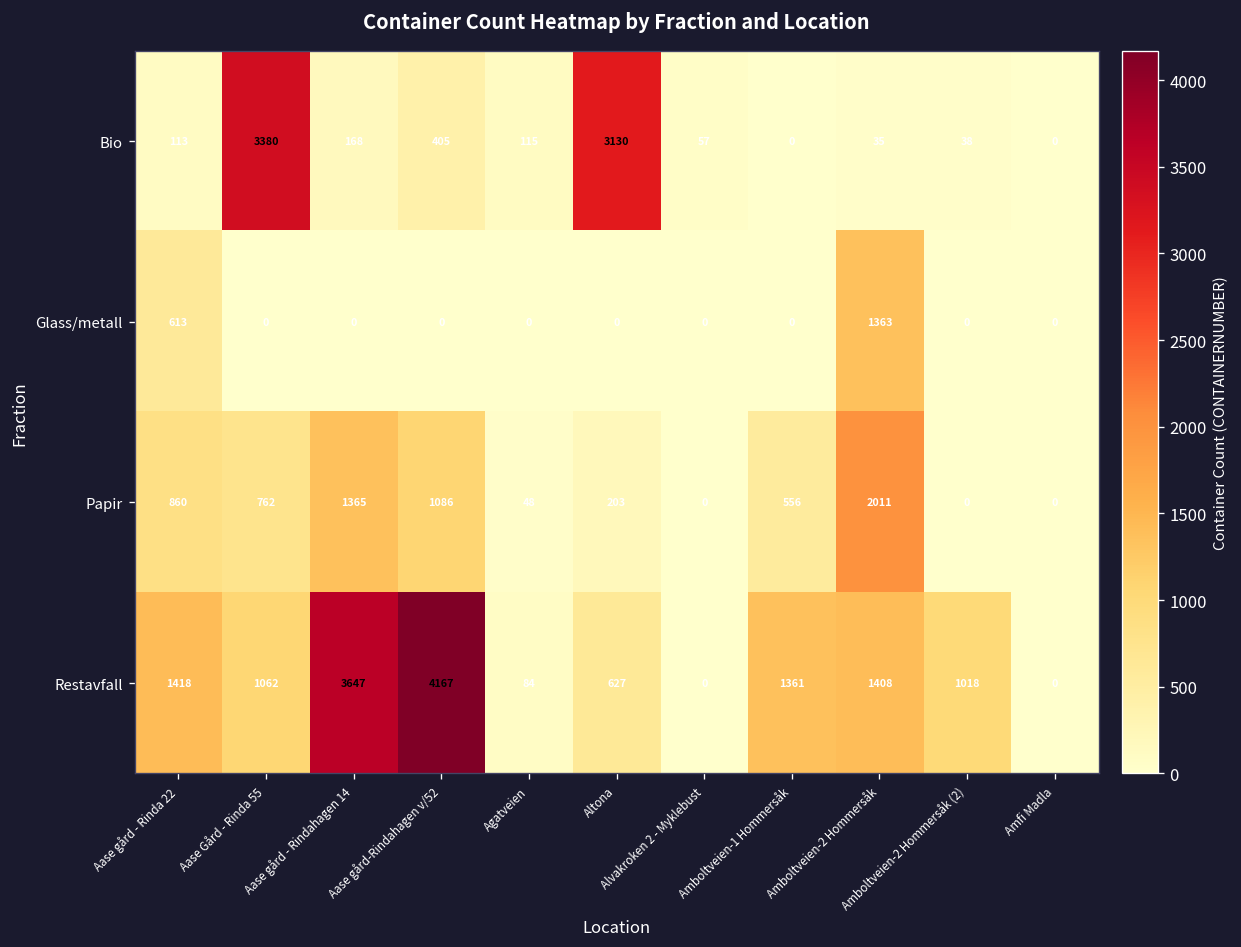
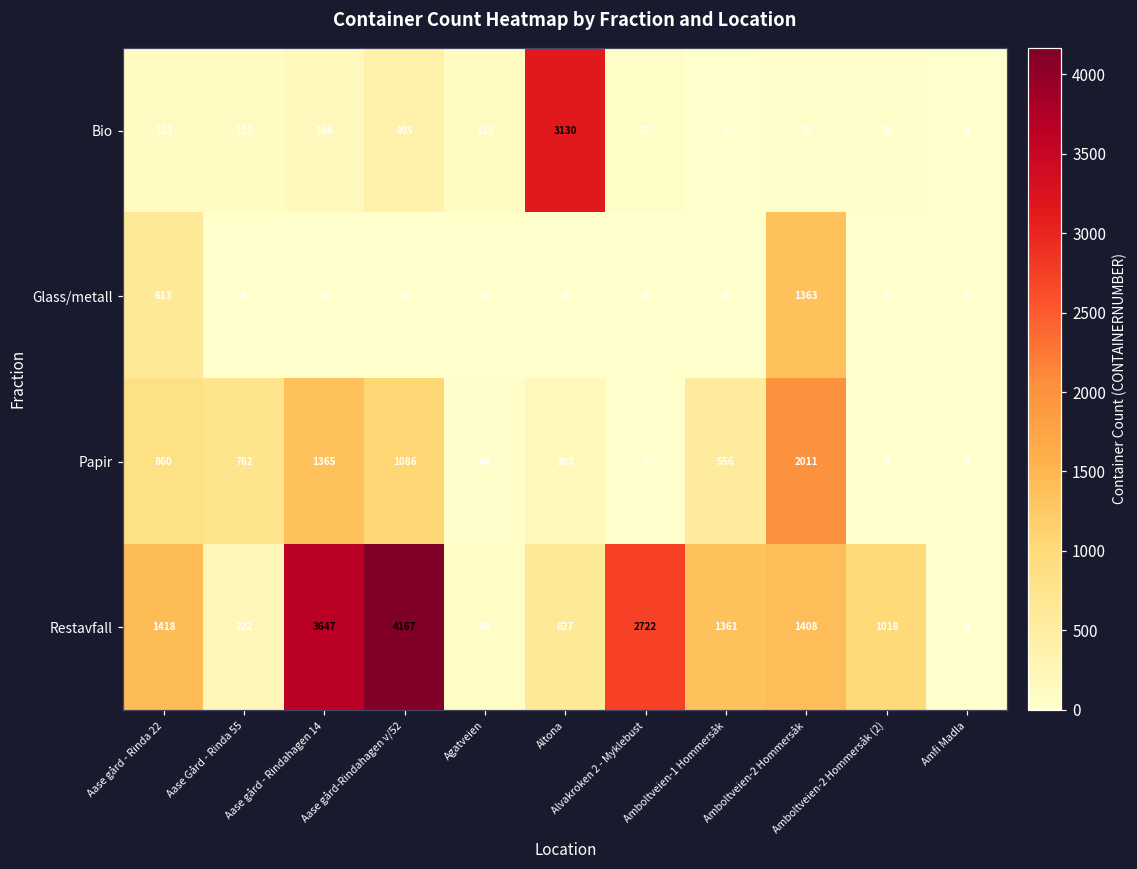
  {
    "Bio": {
      "Aase gård - Rinda 22": 113,
-     "Aase Gård - Rinda 55": 3380,
+     "Aase Gård - Rinda 55": 111,
      "Aase gård - Rindahagen 14": 168,
      "Aase gård-Rindahagen v/52": 405,
      "Agatveien": 115,
      "Altona": 3130,
      "Alvakroken 2 - Myklebust": 57,
      "Amboltveien-1 Hommersåk": 0,
      "Amboltveien-2 Hommersåk": 35,
      "Amboltveien-2 Hommersåk (2)": 38,
      "Amfi Madla": 0
    },
    "Glass/metall": {
      "Aase gård - Rinda 22": 613,
      "Aase Gård - Rinda 55": 0,
      "Aase gård - Rindahagen 14": 0,
      "Aase gård-Rindahagen v/52": 0,
      "Agatveien": 0,
      "Altona": 0,
      "Alvakroken 2 - Myklebust": 0,
      "Amboltveien-1 Hommersåk": 0,
      "Amboltveien-2 Hommersåk": 1363,
      "Amboltveien-2 Hommersåk (2)": 0,
      "Amfi Madla": 0
    },
    "Papir": {
      "Aase gård - Rinda 22": 860,
      "Aase Gård - Rinda 55": 762,
      "Aase gård - Rindahagen 14": 1365,
      "Aase gård-Rindahagen v/52": 1086,
      "Agatveien": 48,
      "Altona": 203,
      "Alvakroken 2 - Myklebust": 0,
      "Amboltveien-1 Hommersåk": 556,
      "Amboltveien-2 Hommersåk": 2011,
      "Amboltveien-2 Hommersåk (2)": 0,
      "Amfi Madla": 0
    },
    "Restavfall": {
      "Aase gård - Rinda 22": 1418,
-     "Aase Gård - Rinda 55": 1062,
+     "Aase Gård - Rinda 55": 222,
      "Aase gård - Rindahagen 14": 3647,
      "Aase gård-Rindahagen v/52": 4167,
      "Agatveien": 84,
      "Altona": 627,
-     "Alvakroken 2 - Myklebust": 0,
+     "Alvakroken 2 - Myklebust": 2722,
      "Amboltveien-1 Hommersåk": 1361,
      "Amboltveien-2 Hommersåk": 1408,
      "Amboltveien-2 Hommersåk (2)": 1018,
      "Amfi Madla": 0
    }
  }
